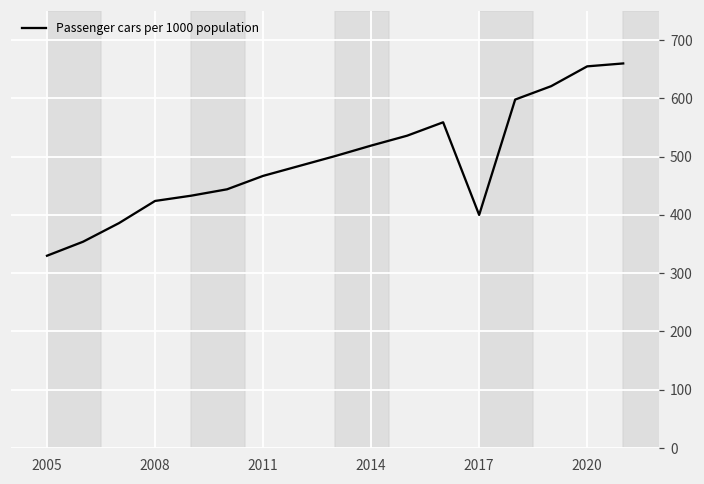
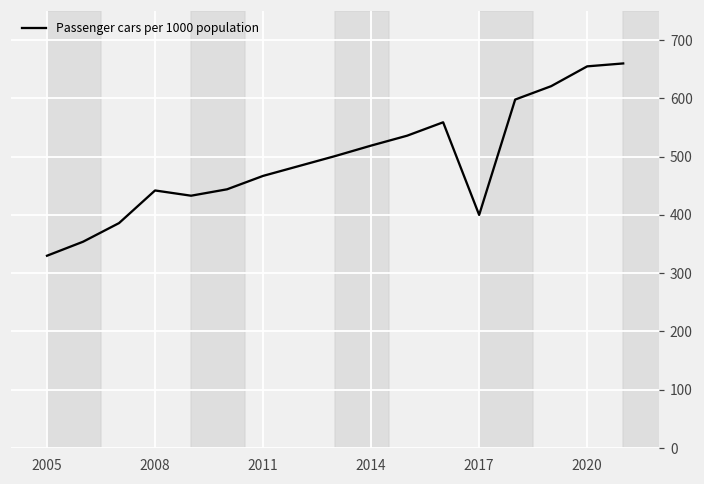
  {
    "2005": 330,
-   "2008": 420,
+   "2008": 440,
    "2011": 470,
    "2014": 520,
    "2017": 400,
    "2020": 660
  }
